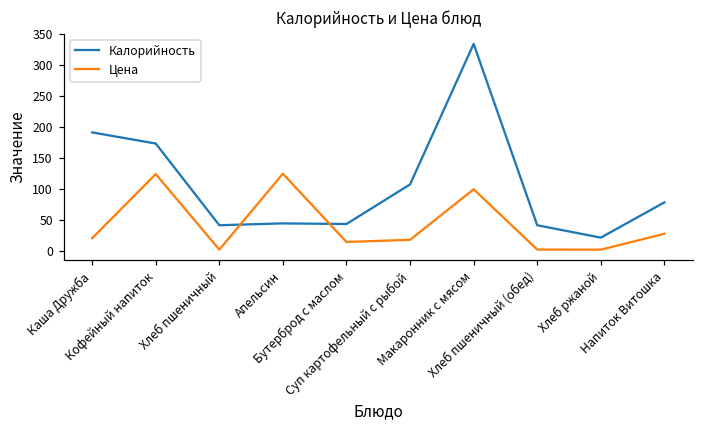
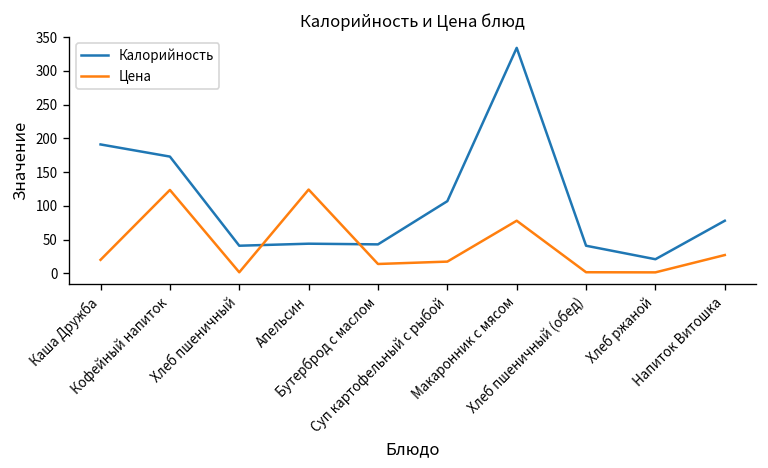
  {
    "Калорийность": {
      "Каша Дружба": 190,
      "Кофейный напиток": 170,
      "Хлеб пшеничный": 40,
      "Апельсин": 40,
      "Бутерброд с маслом": 40,
      "Суп картофельный с рыбой": 110,
      "Макаронник с мясом": 330,
      "Хлеб пшеничный (обед)": 40,
      "Хлеб ржаной": 20,
      "Напиток Витошка": 80
    },
    "Цена": {
      "Каша Дружба": 20,
      "Кофейный напиток": 120,
      "Хлеб пшеничный": 0,
      "Апельсин": 120,
      "Бутерброд с маслом": 10,
      "Суп картофельный с рыбой": 20,
-     "Макаронник с мясом": 100,
+     "Макаронник с мясом": 80,
      "Хлеб пшеничный (обед)": 0,
      "Хлеб ржаной": 0,
      "Напиток Витошка": 30
    }
  }
